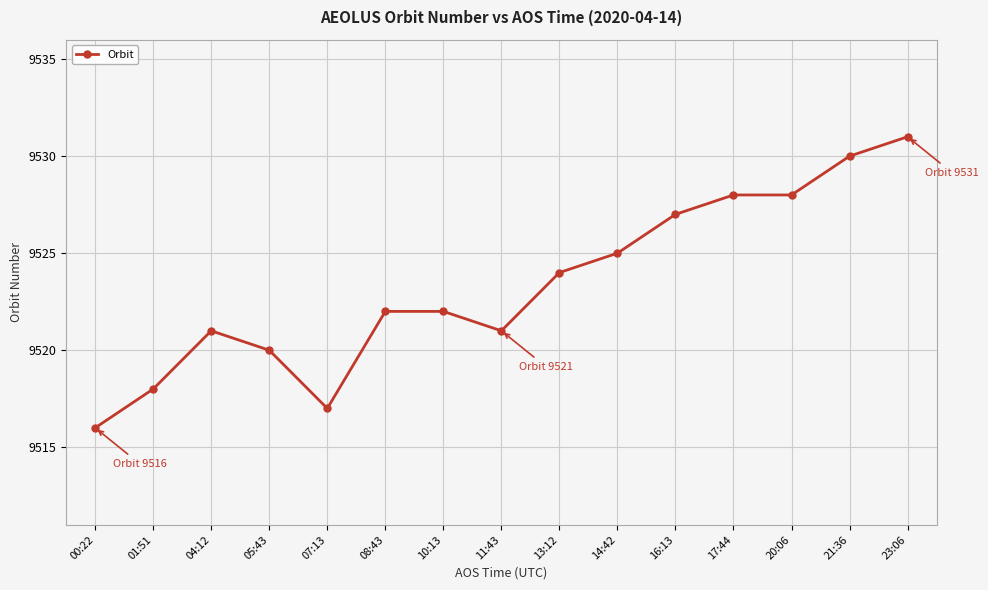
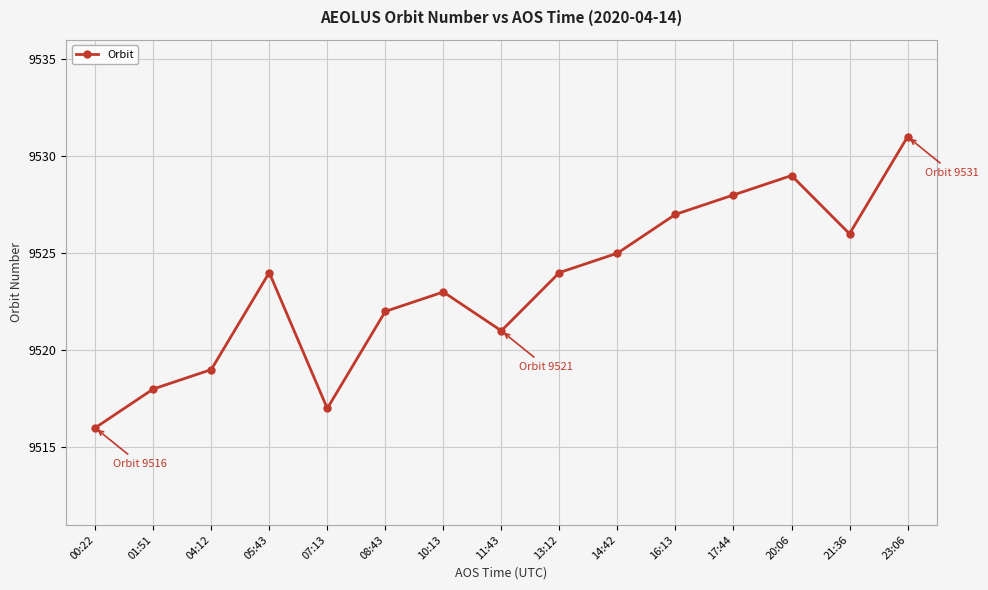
  {
    "01:51": 9518,
-   "04:12": 9521,
-   "05:43": 9520,
+   "04:12": 9519,
+   "05:43": 9524,
    "07:13": 9517,
    "08:43": 9522,
-   "10:13": 9522,
+   "10:13": 9523,
    "13:12": 9524,
    "14:42": 9525,
    "16:13": 9527,
    "17:44": 9528,
-   "20:06": 9528,
-   "21:36": 9530
+   "20:06": 9529,
+   "21:36": 9526
  }
